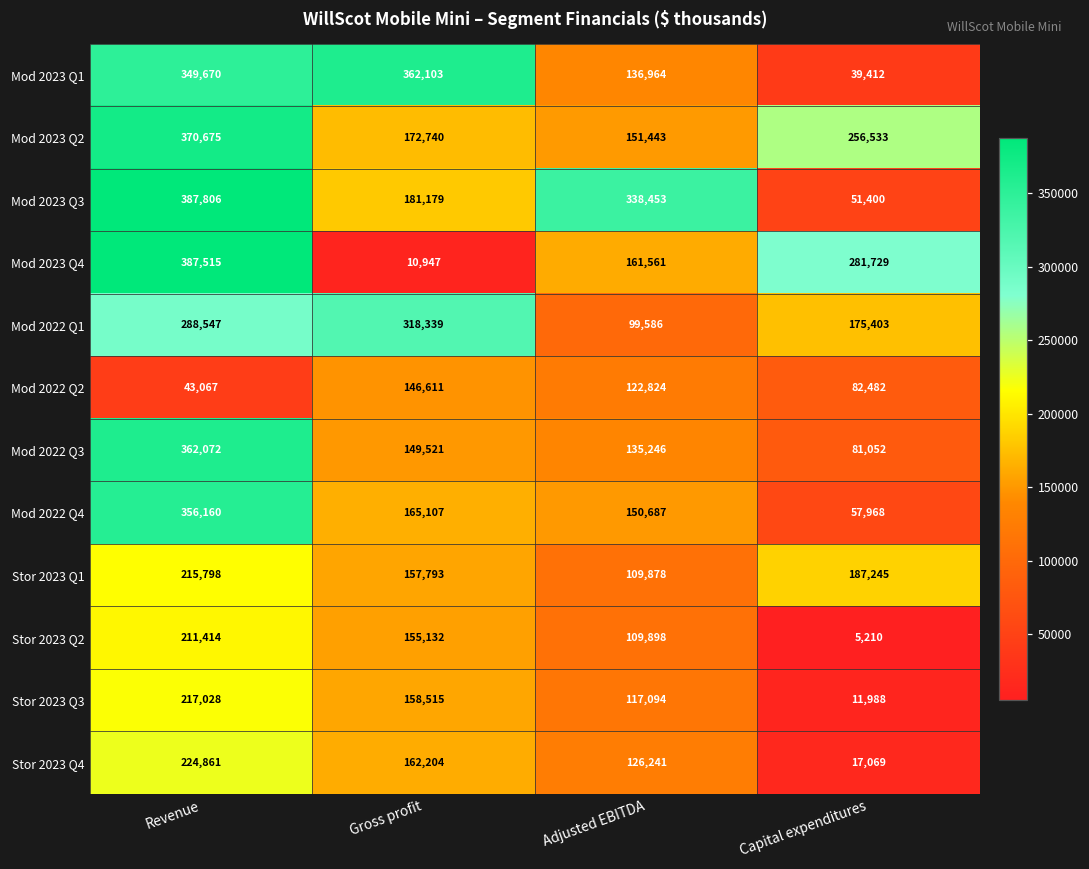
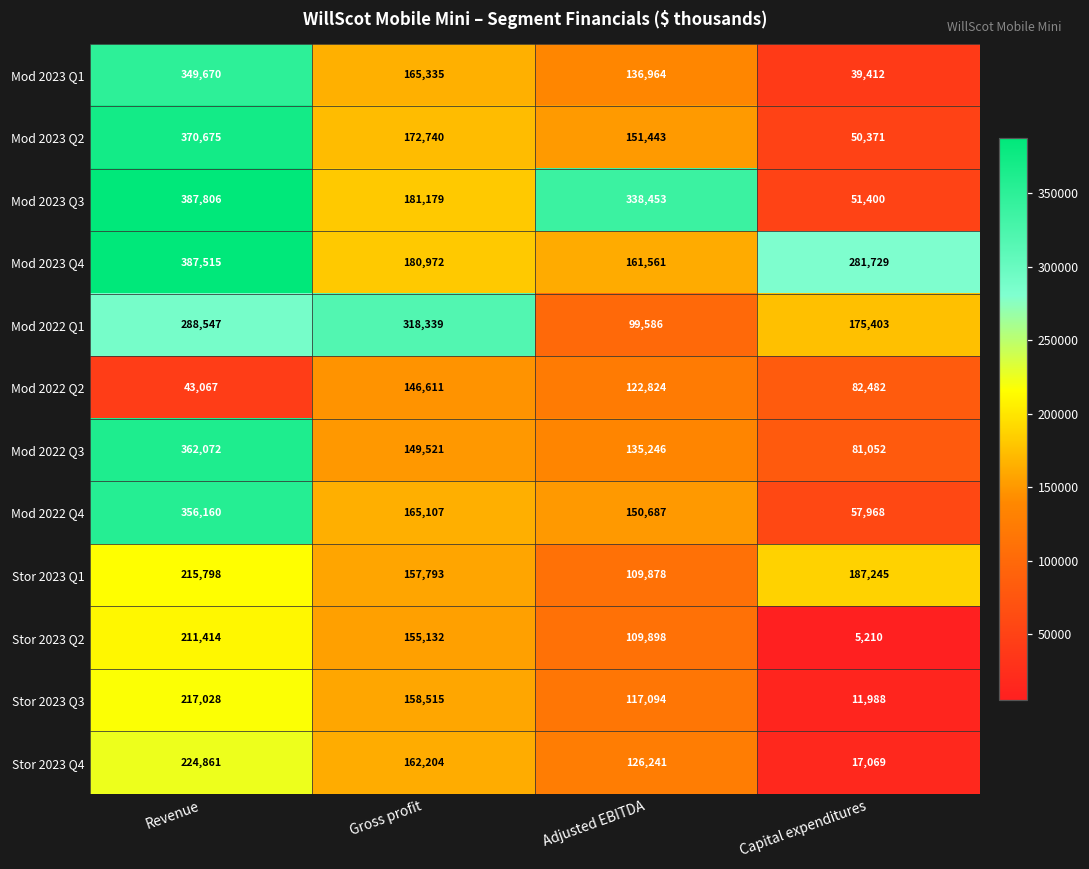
  {
    "Mod 2023 Q1": {
      "Revenue": "349,670",
-     "Gross profit": "362,103",
+     "Gross profit": "165,335",
      "Adjusted EBITDA": "136,964",
      "Capital expenditures": "39,412"
    },
    "Mod 2023 Q2": {
      "Revenue": "370,675",
      "Gross profit": "172,740",
      "Adjusted EBITDA": "151,443",
-     "Capital expenditures": "256,533"
+     "Capital expenditures": "50,371"
    },
    "Mod 2023 Q3": {
      "Revenue": "387,806",
      "Gross profit": "181,179",
      "Adjusted EBITDA": "338,453",
      "Capital expenditures": "51,400"
    },
    "Mod 2023 Q4": {
      "Revenue": "387,515",
-     "Gross profit": "10,947",
+     "Gross profit": "180,972",
      "Adjusted EBITDA": "161,561",
      "Capital expenditures": "281,729"
    },
    "Mod 2022 Q1": {
      "Revenue": "288,547",
      "Gross profit": "318,339",
      "Adjusted EBITDA": "99,586",
      "Capital expenditures": "175,403"
    },
    "Mod 2022 Q2": {
      "Revenue": "43,067",
      "Gross profit": "146,611",
      "Adjusted EBITDA": "122,824",
      "Capital expenditures": "82,482"
    },
    "Mod 2022 Q3": {
      "Revenue": "362,072",
      "Gross profit": "149,521",
      "Adjusted EBITDA": "135,246",
      "Capital expenditures": "81,052"
    },
    "Mod 2022 Q4": {
      "Revenue": "356,160",
      "Gross profit": "165,107",
      "Adjusted EBITDA": "150,687",
      "Capital expenditures": "57,968"
    },
    "Stor 2023 Q1": {
      "Revenue": "215,798",
      "Gross profit": "157,793",
      "Adjusted EBITDA": "109,878",
      "Capital expenditures": "187,245"
    },
    "Stor 2023 Q2": {
      "Revenue": "211,414",
      "Gross profit": "155,132",
      "Adjusted EBITDA": "109,898",
      "Capital expenditures": "5,210"
    },
    "Stor 2023 Q3": {
      "Revenue": "217,028",
      "Gross profit": "158,515",
      "Adjusted EBITDA": "117,094",
      "Capital expenditures": "11,988"
    },
    "Stor 2023 Q4": {
      "Revenue": "224,861",
      "Gross profit": "162,204",
      "Adjusted EBITDA": "126,241",
      "Capital expenditures": "17,069"
    }
  }
